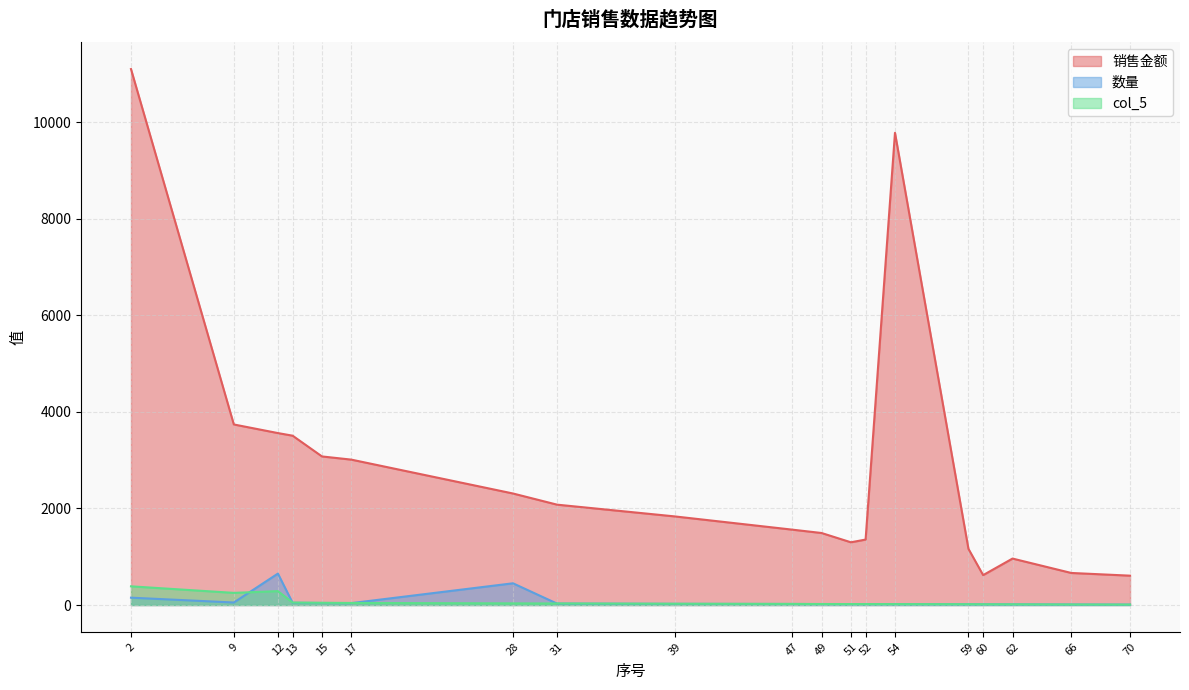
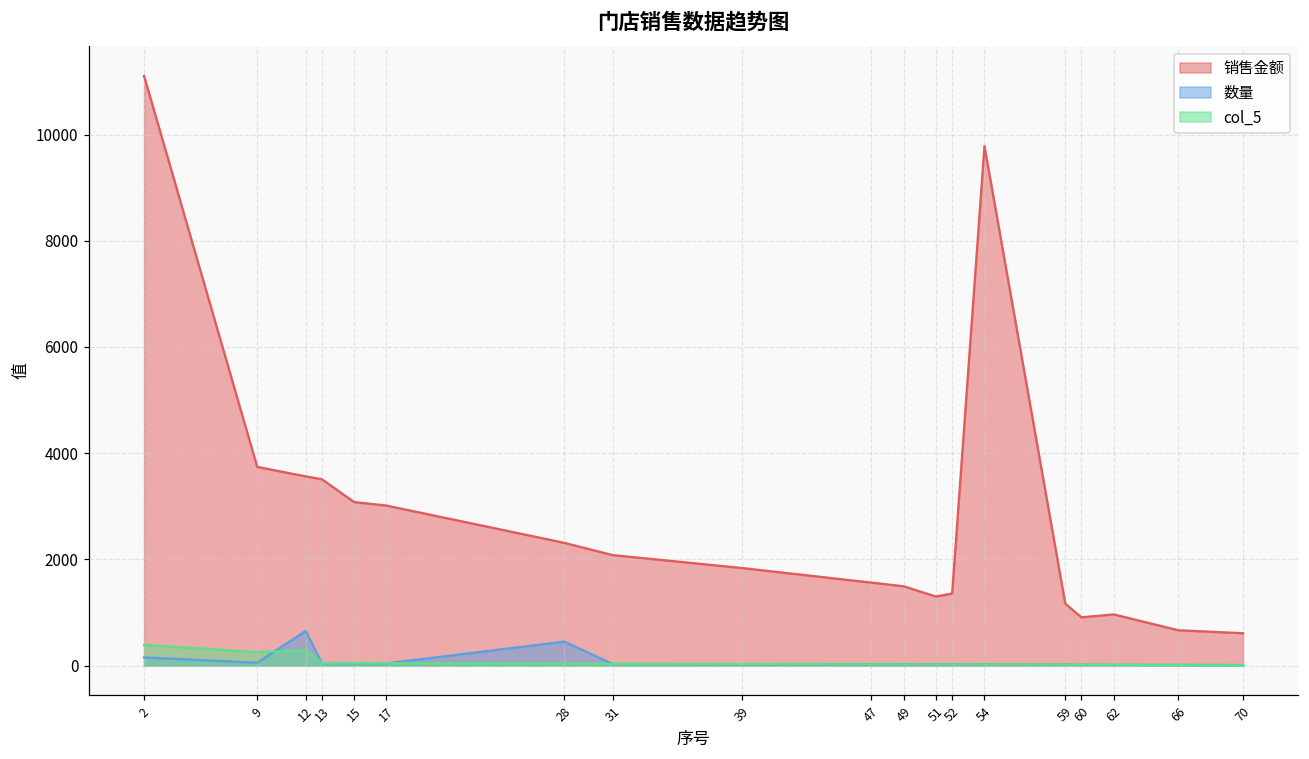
  {
    "销售金额": {
      "2": 11100,
      "9": 3700,
      "12": 3600,
      "13": 3500,
      "15": 3100,
      "17": 3000,
      "28": 2300,
      "31": 2100,
      "39": 1800,
      "47": 1600,
      "49": 1500,
      "51": 1300,
      "52": 1400,
      "54": 9800,
      "59": 1200,
-     "60": 600,
+     "60": 900,
      "62": 1000,
      "66": 700,
      "70": 600
    },
    "数量": {
      "2": 200,
      "9": 100,
      "12": 700,
      "28": 500
    },
    "col_5": {
      "2": 400,
      "9": 300,
      "12": 300,
      "28": 0
    }
  }
